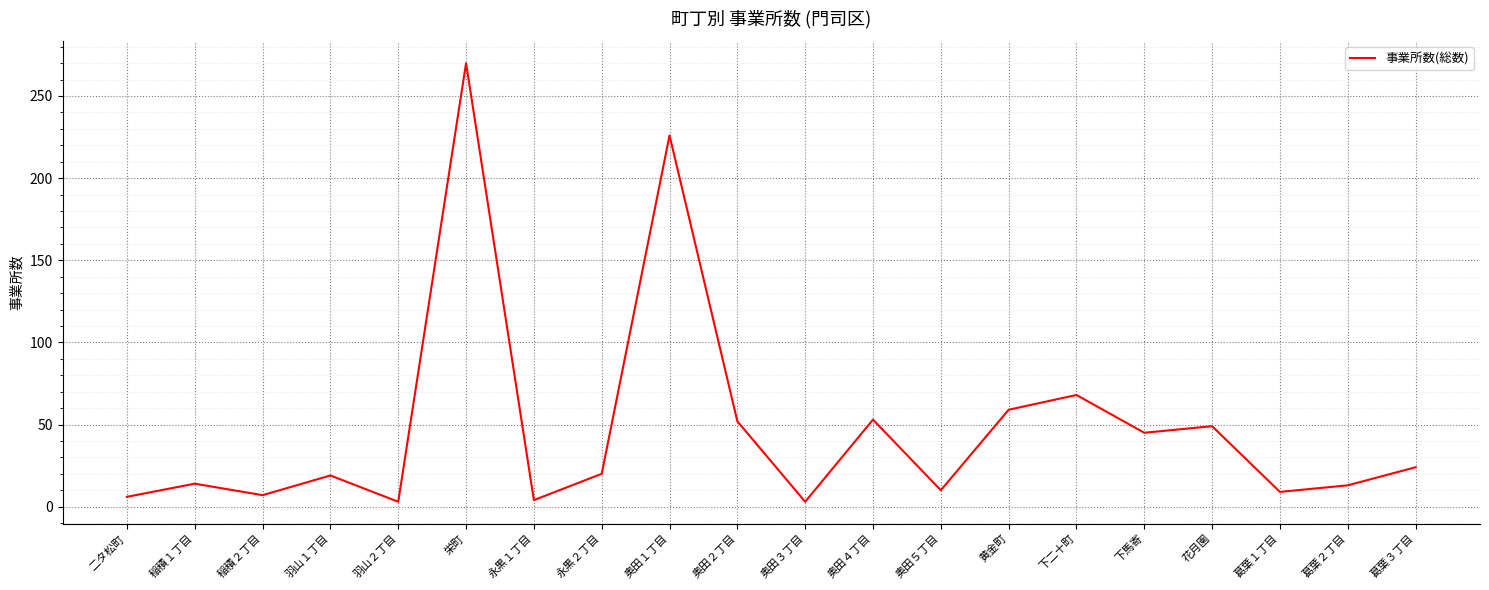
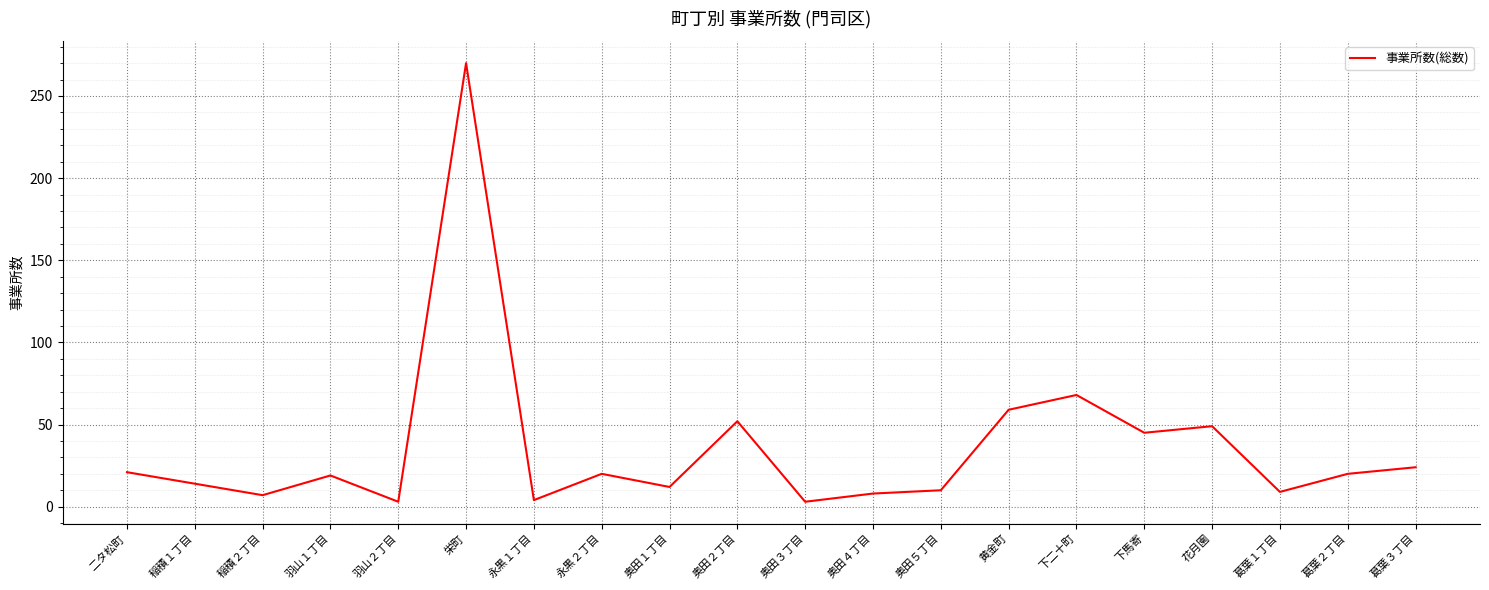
  {
-   "二タ松町": 6,
+   "二タ松町": 21,
    "稲積１丁目": 14,
    "稲積２丁目": 7,
    "羽山１丁目": 19,
    "羽山２丁目": 3,
    "栄町": 270,
    "永黒１丁目": 4,
    "永黒２丁目": 20,
-   "奥田１丁目": 226,
+   "奥田１丁目": 12,
    "奥田２丁目": 52,
    "奥田３丁目": 3,
-   "奥田４丁目": 53,
+   "奥田４丁目": 8,
    "奥田５丁目": 10,
    "黄金町": 59,
    "下二十町": 68,
    "下馬寄": 45,
    "花月園": 49,
    "葛葉１丁目": 9,
-   "葛葉２丁目": 13,
+   "葛葉２丁目": 20,
    "葛葉３丁目": 24
  }
